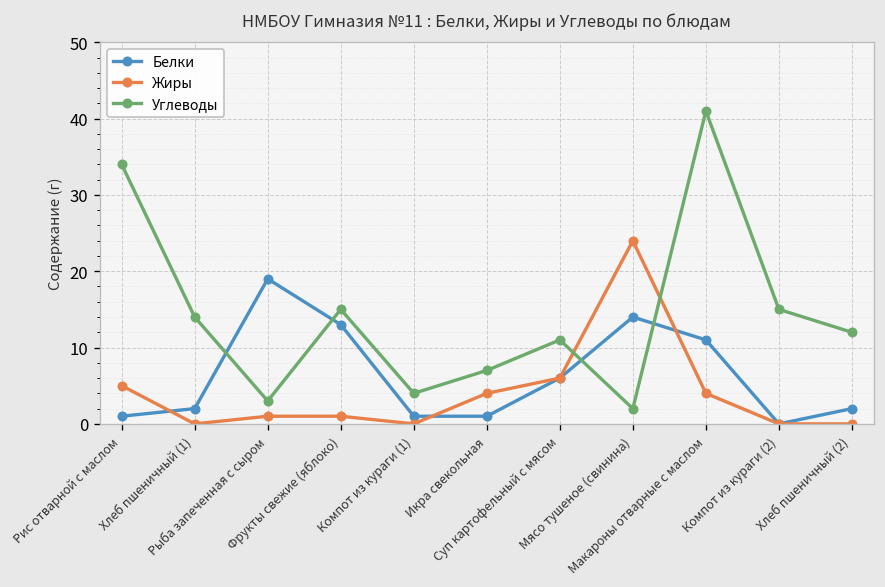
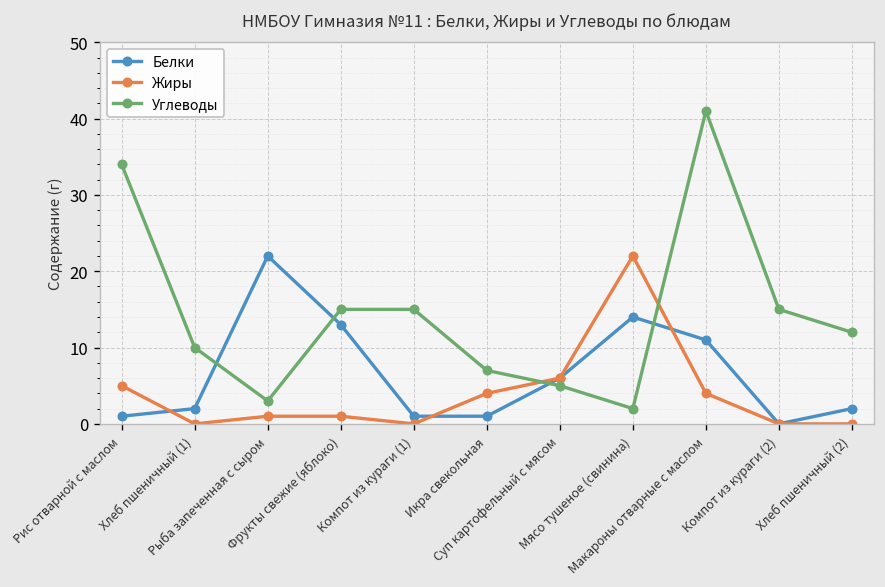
  {
    "Белки": {
      "Рис отварной с маслом": 1,
      "Хлеб пшеничный (1)": 2,
-     "Рыба запеченная с сыром": 19,
+     "Рыба запеченная с сыром": 22,
      "Фрукты свежие (яблоко)": 13,
      "Компот из кураги (1)": 1,
      "Икра свекольная": 1,
      "Мясо тушеное (свинина)": 14,
      "Макароны отварные с маслом": 11,
      "Хлеб пшеничный (2)": 2
    },
    "Жиры": {
      "Рис отварной с маслом": 5,
      "Хлеб пшеничный (1)": 0,
      "Рыба запеченная с сыром": 1,
      "Фрукты свежие (яблоко)": 1,
      "Компот из кураги (1)": 0,
      "Икра свекольная": 4,
-     "Мясо тушеное (свинина)": 24,
+     "Мясо тушеное (свинина)": 22,
      "Макароны отварные с маслом": 4,
      "Хлеб пшеничный (2)": 0
    },
    "Углеводы": {
      "Рис отварной с маслом": 34,
-     "Хлеб пшеничный (1)": 14,
+     "Хлеб пшеничный (1)": 10,
      "Рыба запеченная с сыром": 3,
      "Фрукты свежие (яблоко)": 15,
-     "Компот из кураги (1)": 4,
+     "Компот из кураги (1)": 15,
      "Икра свекольная": 7,
-     "Суп картофельный с мясом": 11,
+     "Суп картофельный с мясом": 5,
      "Мясо тушеное (свинина)": 2,
      "Макароны отварные с маслом": 41,
      "Компот из кураги (2)": 15,
      "Хлеб пшеничный (2)": 12
    }
  }
